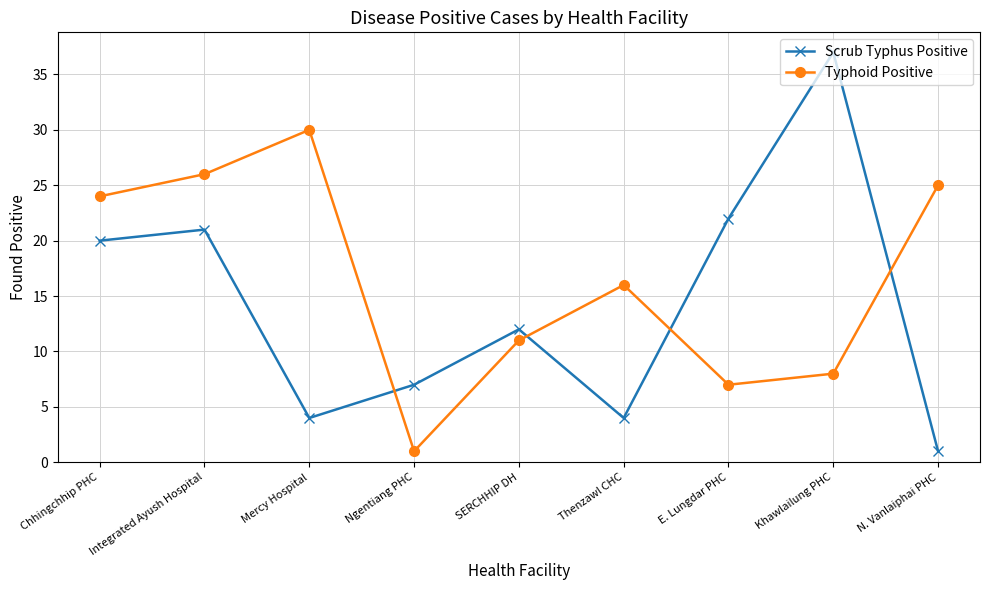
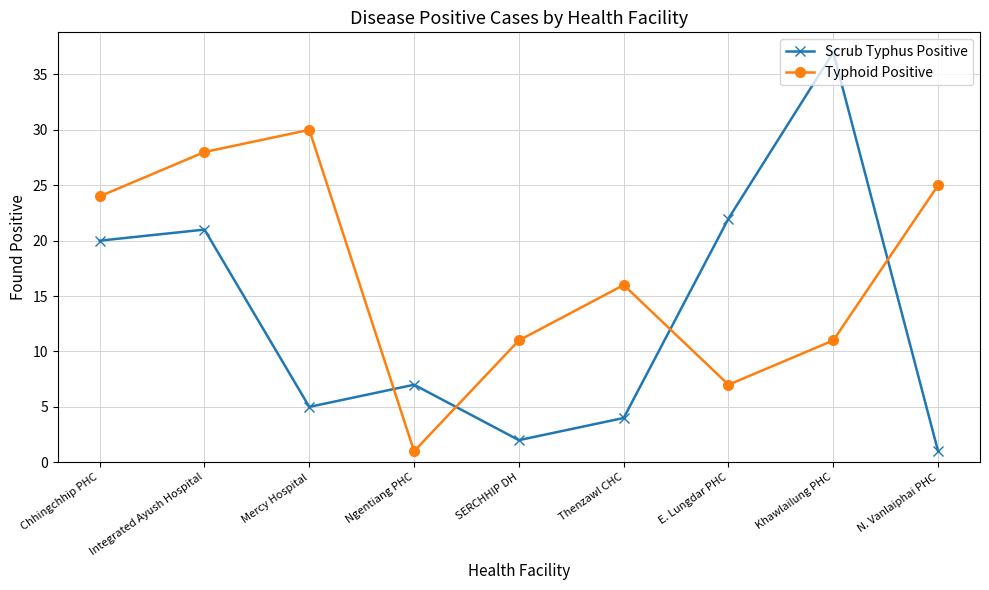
  {
    "Scrub Typhus Positive": {
      "Chhingchhip PHC": 20,
      "Integrated Ayush Hospital": 21,
-     "Mercy Hospital": 4,
+     "Mercy Hospital": 5,
      "Ngentiang PHC": 7,
-     "SERCHHIP DH": 12,
+     "SERCHHIP DH": 2,
      "Thenzawl CHC": 4,
      "E. Lungdar PHC": 22,
      "N. Vanlaiphai PHC": 1
    },
    "Typhoid Positive": {
      "Chhingchhip PHC": 24,
-     "Integrated Ayush Hospital": 26,
+     "Integrated Ayush Hospital": 28,
      "Mercy Hospital": 30,
      "Ngentiang PHC": 1,
      "SERCHHIP DH": 11,
      "Thenzawl CHC": 16,
      "E. Lungdar PHC": 7,
-     "Khawlailung PHC": 8,
+     "Khawlailung PHC": 11,
      "N. Vanlaiphai PHC": 25
    }
  }
